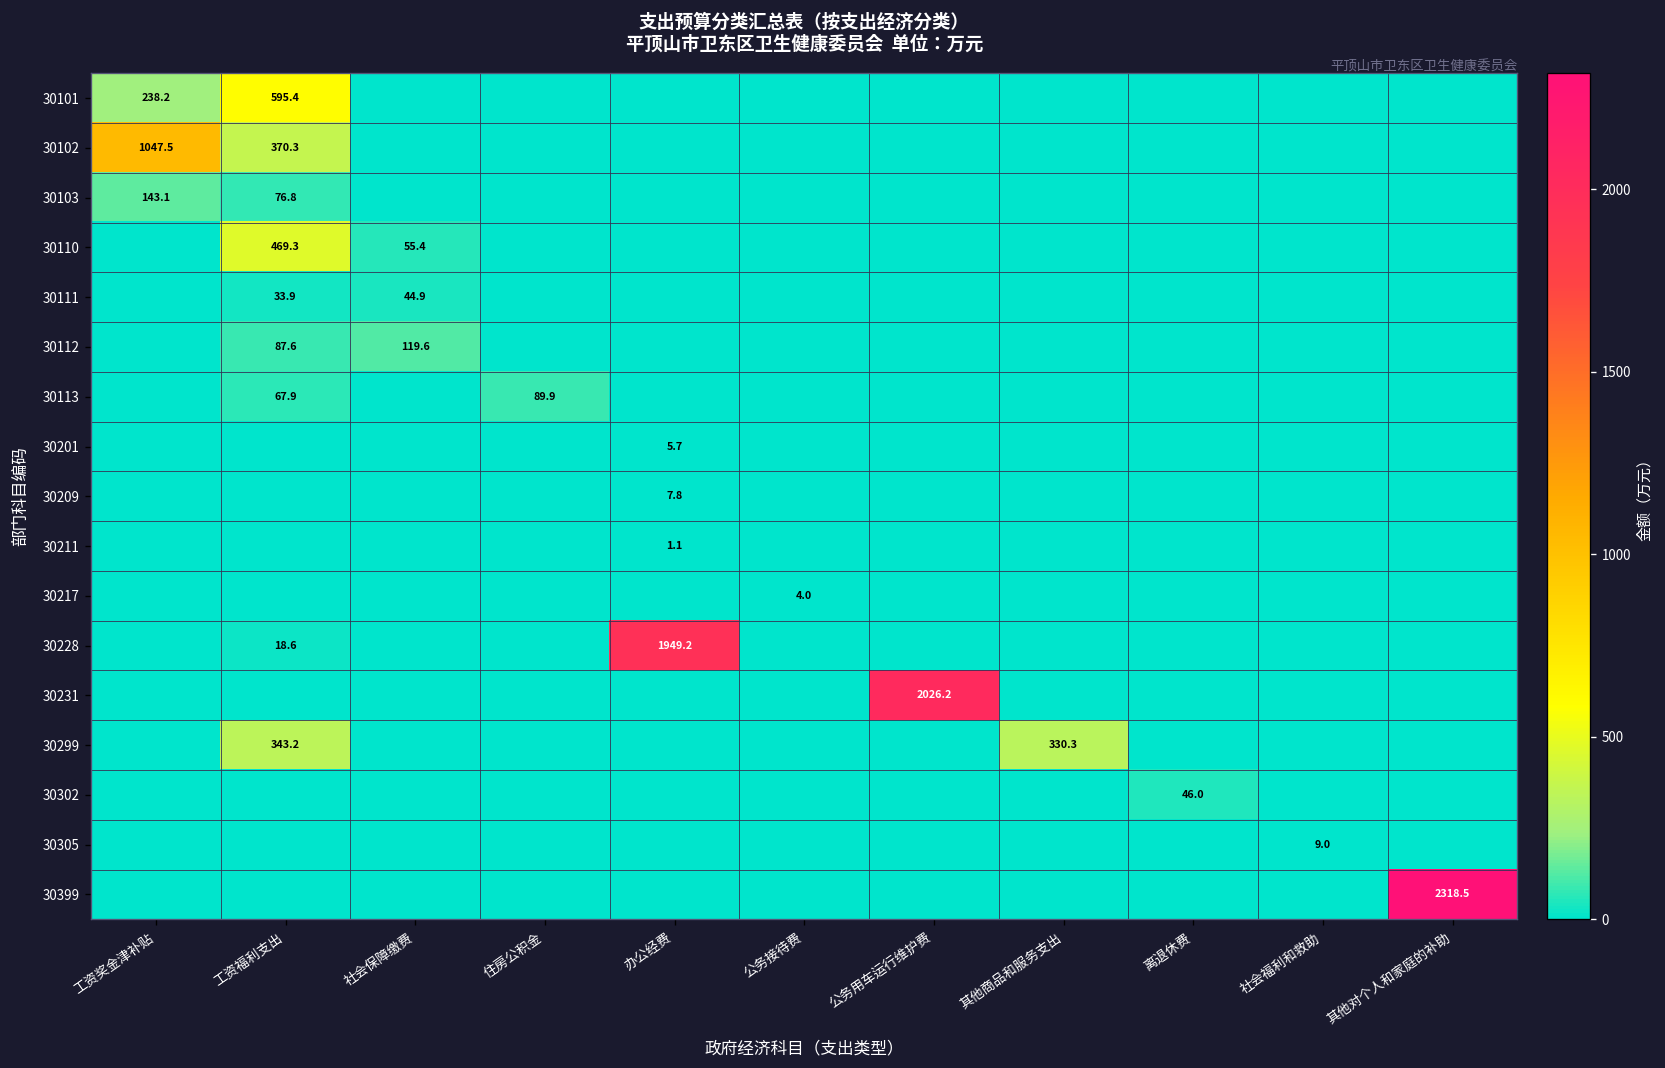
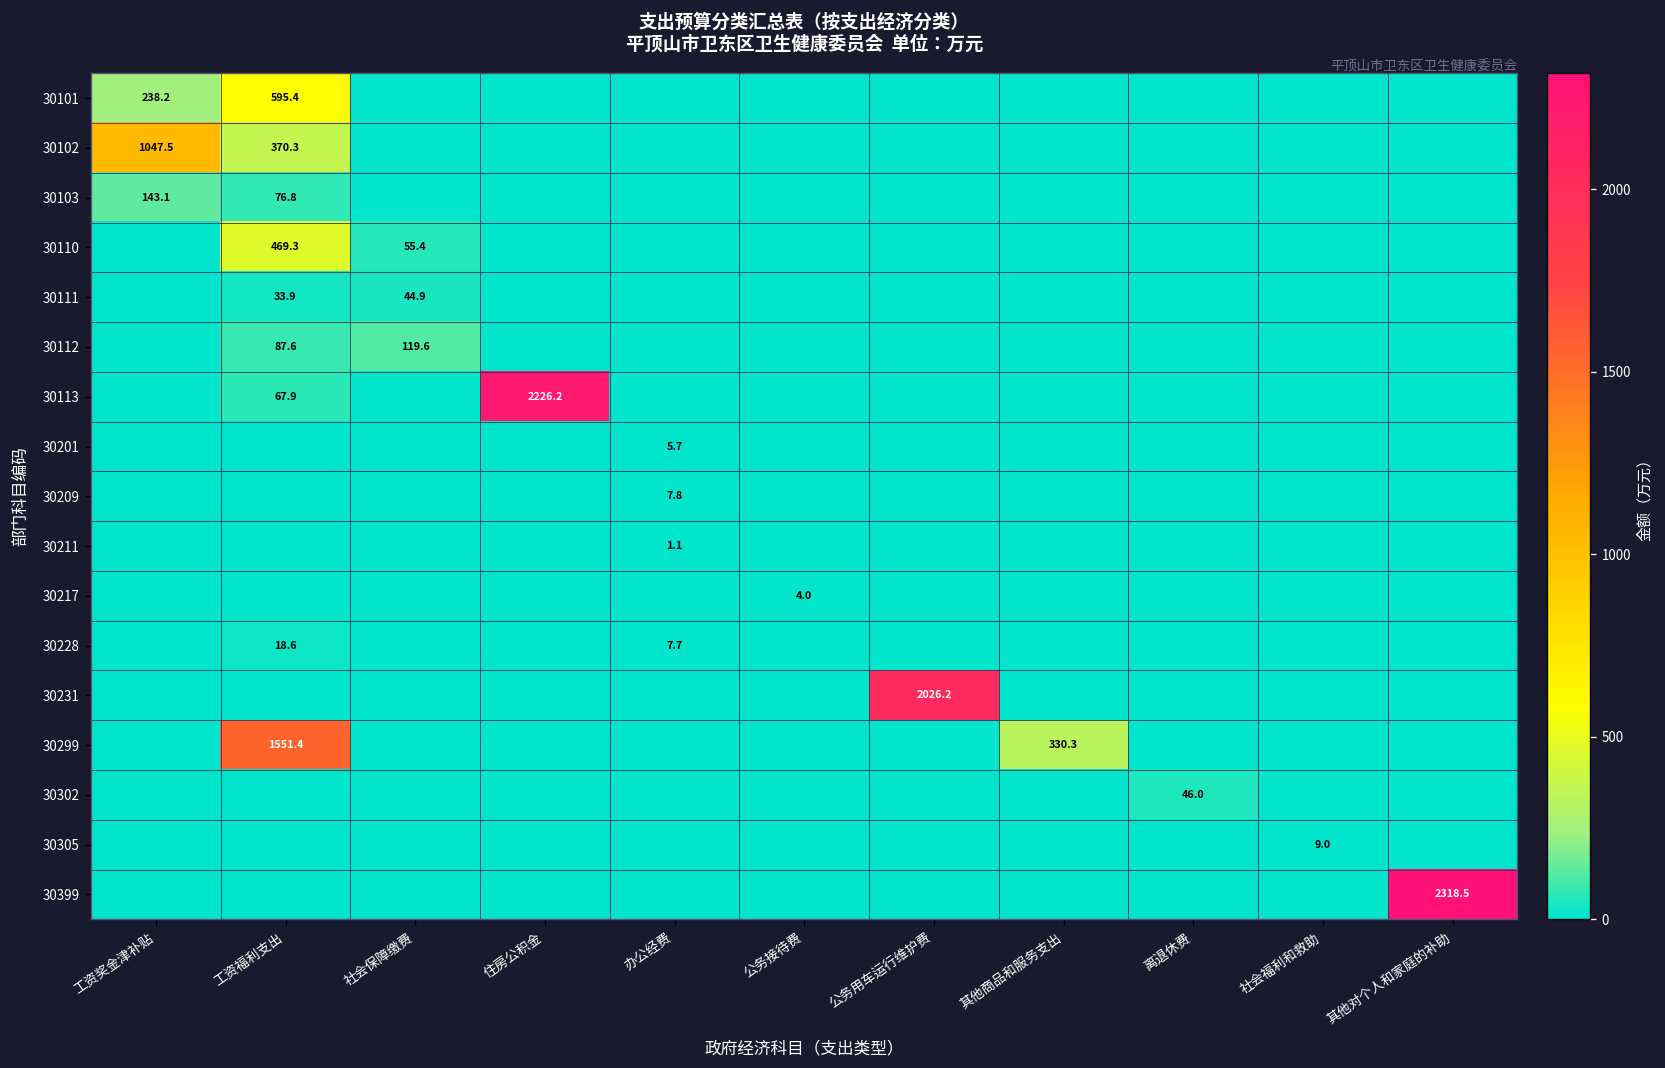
  {
    "30101": {
      "工资奖金津补贴": 238.2,
      "工资福利支出": 595.4
    },
    "30102": {
      "工资奖金津补贴": 1047.5,
      "工资福利支出": 370.3
    },
    "30103": {
      "工资奖金津补贴": 143.1,
      "工资福利支出": 76.8
    },
    "30110": {
      "工资福利支出": 469.3,
      "社会保障缴费": 55.4
    },
    "30111": {
      "工资福利支出": 33.9,
      "社会保障缴费": 44.9
    },
    "30112": {
      "工资福利支出": 87.6,
      "社会保障缴费": 119.6
    },
    "30113": {
      "工资福利支出": 67.9,
-     "住房公积金": 89.9
+     "住房公积金": 2226.2
    },
    "30201": {
      "办公经费": 5.7
    },
    "30209": {
      "办公经费": 7.8
    },
    "30211": {
      "办公经费": 1.1
    },
    "30217": {
      "公务接待费": 4.0
    },
    "30228": {
      "工资福利支出": 18.6,
-     "办公经费": 1949.2
+     "办公经费": 7.7
    },
    "30231": {
      "公务用车运行维护费": 2026.2
    },
    "30299": {
-     "工资福利支出": 343.2,
+     "工资福利支出": 1551.4,
      "其他商品和服务支出": 330.3
    },
    "30302": {
      "离退休费": 46.0
    },
    "30305": {
      "社会福利和救助": 9.0
    },
    "30399": {
      "其他对个人和家庭的补助": 2318.5
    }
  }
